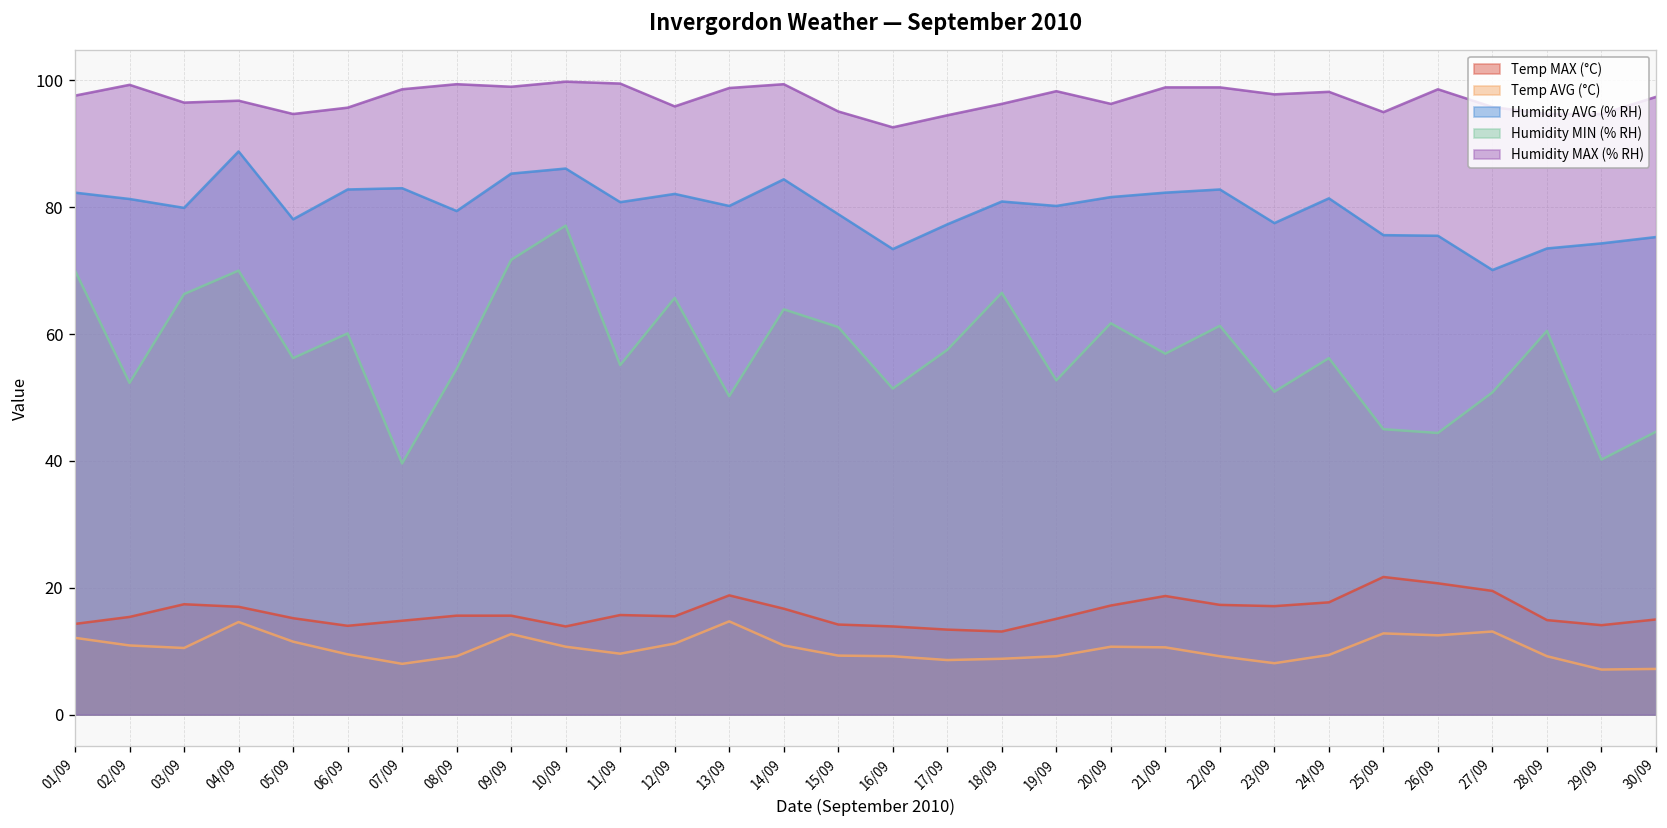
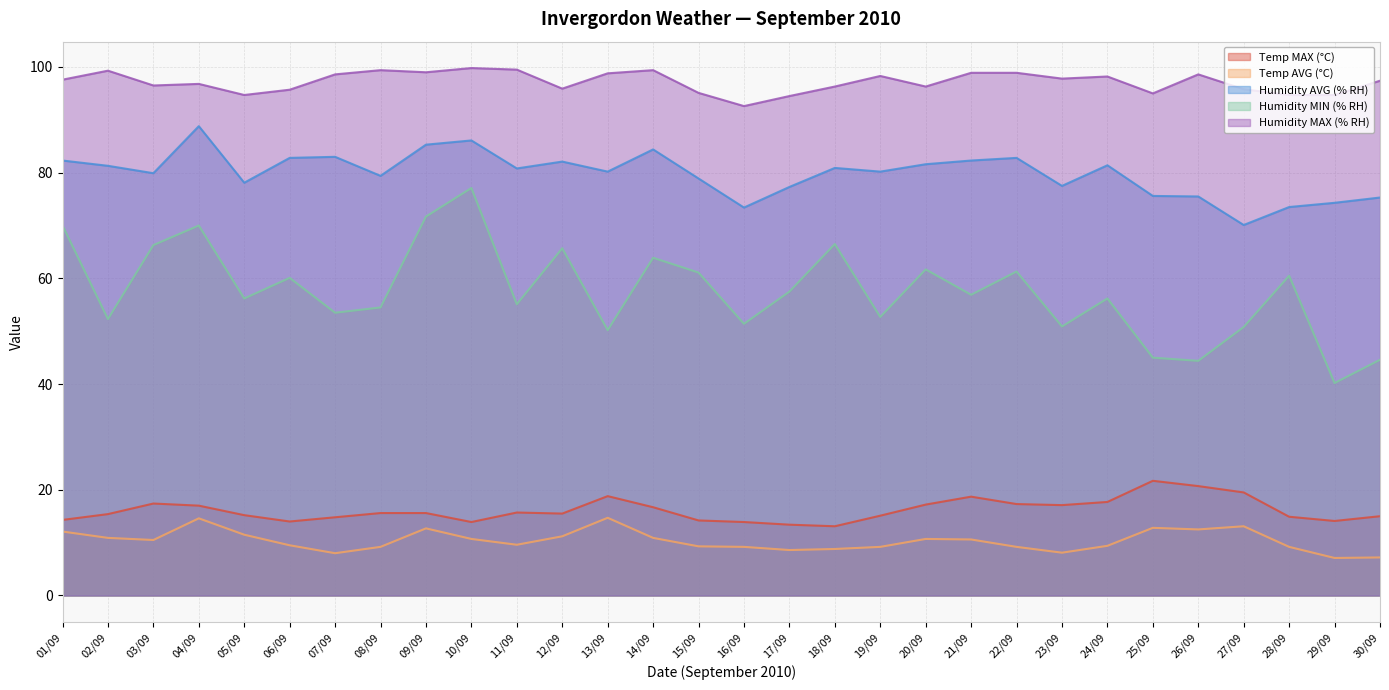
  {
    "Temp MAX (°C)": {
      "01/09": 14,
      "02/09": 15,
      "03/09": 17,
      "04/09": 17,
      "05/09": 15,
      "06/09": 14,
      "07/09": 15,
      "08/09": 16,
      "09/09": 16,
      "10/09": 14,
      "11/09": 16,
      "12/09": 16,
      "13/09": 19,
      "14/09": 17,
      "15/09": 14,
      "16/09": 14,
      "17/09": 13,
      "18/09": 13,
      "19/09": 15,
      "20/09": 17,
      "21/09": 19,
      "22/09": 17,
      "23/09": 17,
      "24/09": 18,
      "25/09": 22,
      "26/09": 21,
      "27/09": 20,
      "28/09": 15,
      "29/09": 14,
      "30/09": 15
    },
    "Temp AVG (°C)": {
      "01/09": 12,
      "02/09": 11,
      "03/09": 11,
      "04/09": 15,
      "05/09": 12,
      "06/09": 10,
      "07/09": 8,
      "08/09": 9,
      "09/09": 13,
      "10/09": 11,
      "11/09": 10,
      "12/09": 11,
      "13/09": 15,
      "14/09": 11,
      "15/09": 9,
      "16/09": 9,
      "17/09": 9,
      "18/09": 9,
      "19/09": 9,
      "20/09": 11,
      "21/09": 11,
      "22/09": 9,
      "23/09": 8,
      "24/09": 9,
      "25/09": 13,
      "26/09": 13,
      "27/09": 13,
      "28/09": 9,
      "29/09": 7,
      "30/09": 7
    },
    "Humidity AVG (% RH)": {
      "01/09": 82,
      "02/09": 81,
      "03/09": 80,
      "04/09": 89,
      "05/09": 78,
      "06/09": 83,
      "07/09": 83,
      "08/09": 79,
      "09/09": 85,
      "10/09": 86,
      "11/09": 81,
      "12/09": 82,
      "13/09": 80,
      "14/09": 84,
      "15/09": 79,
      "16/09": 73,
      "17/09": 77,
      "18/09": 81,
      "19/09": 80,
      "20/09": 82,
      "21/09": 82,
      "22/09": 83,
      "23/09": 78,
      "24/09": 81,
      "25/09": 76,
      "26/09": 76,
      "27/09": 70,
      "28/09": 74,
      "29/09": 74,
      "30/09": 75
    },
    "Humidity MIN (% RH)": {
      "01/09": 70,
      "02/09": 52,
      "03/09": 66,
      "04/09": 70,
      "05/09": 56,
      "06/09": 60,
-     "07/09": 40,
+     "07/09": 54,
      "08/09": 55,
      "09/09": 72,
      "10/09": 77,
      "11/09": 55,
      "12/09": 66,
      "13/09": 50,
      "14/09": 64,
      "15/09": 61,
      "16/09": 51,
      "17/09": 58,
      "18/09": 67,
      "19/09": 53,
      "20/09": 62,
      "21/09": 57,
      "22/09": 61,
      "23/09": 51,
      "24/09": 56,
      "25/09": 45,
      "26/09": 44,
      "27/09": 51,
      "28/09": 61,
      "29/09": 40,
      "30/09": 45
    },
    "Humidity MAX (% RH)": {
      "01/09": 98,
      "02/09": 99,
      "03/09": 97,
      "04/09": 97,
      "05/09": 95,
      "06/09": 96,
      "07/09": 99,
      "08/09": 99,
      "09/09": 99,
      "10/09": 100,
      "11/09": 100,
      "12/09": 96,
      "13/09": 99,
      "14/09": 99,
      "15/09": 95,
      "16/09": 93,
      "17/09": 95,
      "18/09": 96,
      "19/09": 98,
      "20/09": 96,
      "21/09": 99,
      "22/09": 99,
      "23/09": 98,
      "24/09": 98,
      "25/09": 95,
      "26/09": 99,
      "30/09": 97
    }
  }
